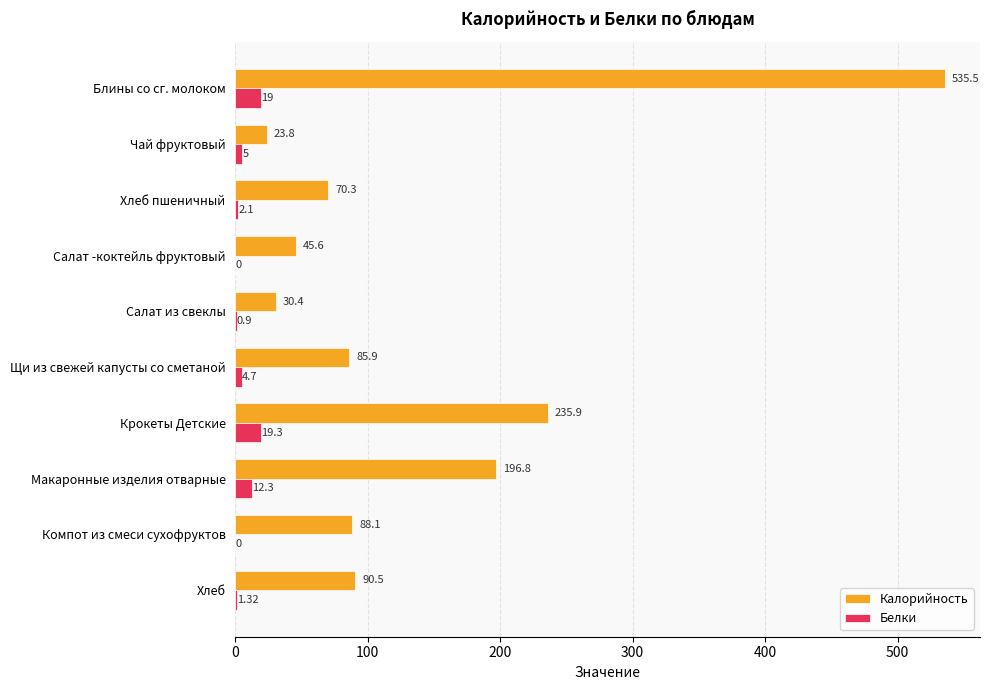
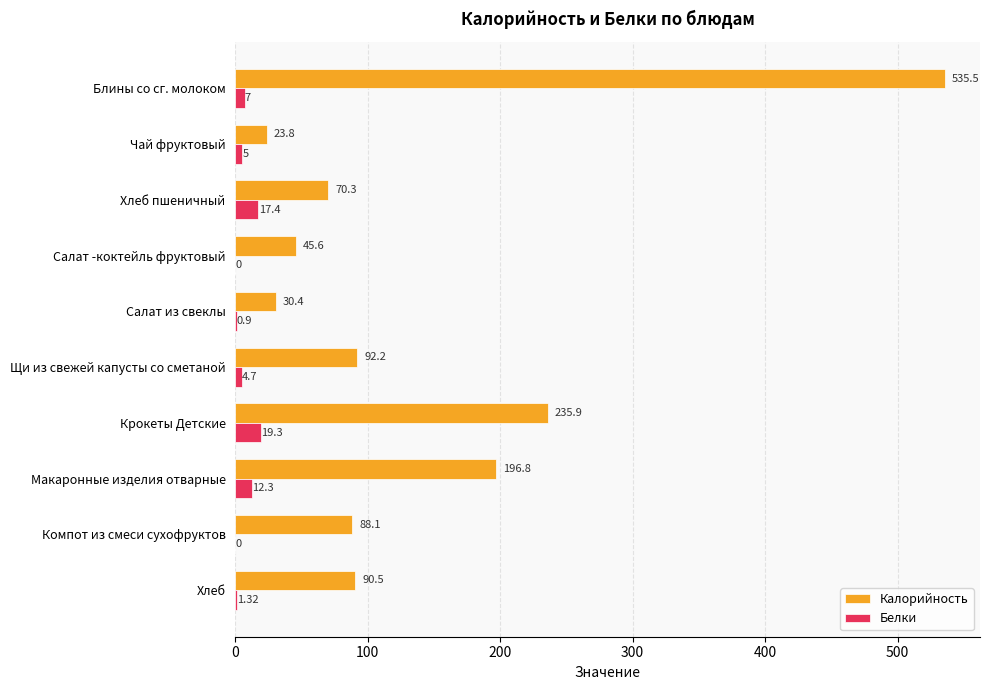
  {
    "Калорийность": {
      "Блины со сг. молоком": 535.5,
      "Чай фруктовый": 23.8,
      "Хлеб пшеничный": 70.3,
      "Салат -коктейль фруктовый": 45.6,
      "Салат из свеклы": 30.4,
-     "Щи из свежей капусты со сметаной": 85.9,
+     "Щи из свежей капусты со сметаной": 92.2,
      "Крокеты Детские": 235.9,
      "Макаронные изделия отварные": 196.8,
      "Компот из смеси сухофруктов": 88.1,
      "Хлеб": 90.5
    },
    "Белки": {
-     "Блины со сг. молоком": 19,
+     "Блины со сг. молоком": 7,
      "Чай фруктовый": 5,
-     "Хлеб пшеничный": 2.1,
+     "Хлеб пшеничный": 17.4,
      "Салат -коктейль фруктовый": 0,
      "Салат из свеклы": 0.9,
      "Щи из свежей капусты со сметаной": 4.7,
      "Крокеты Детские": 19.3,
      "Макаронные изделия отварные": 12.3,
      "Компот из смеси сухофруктов": 0,
      "Хлеб": 1.32
    }
  }
